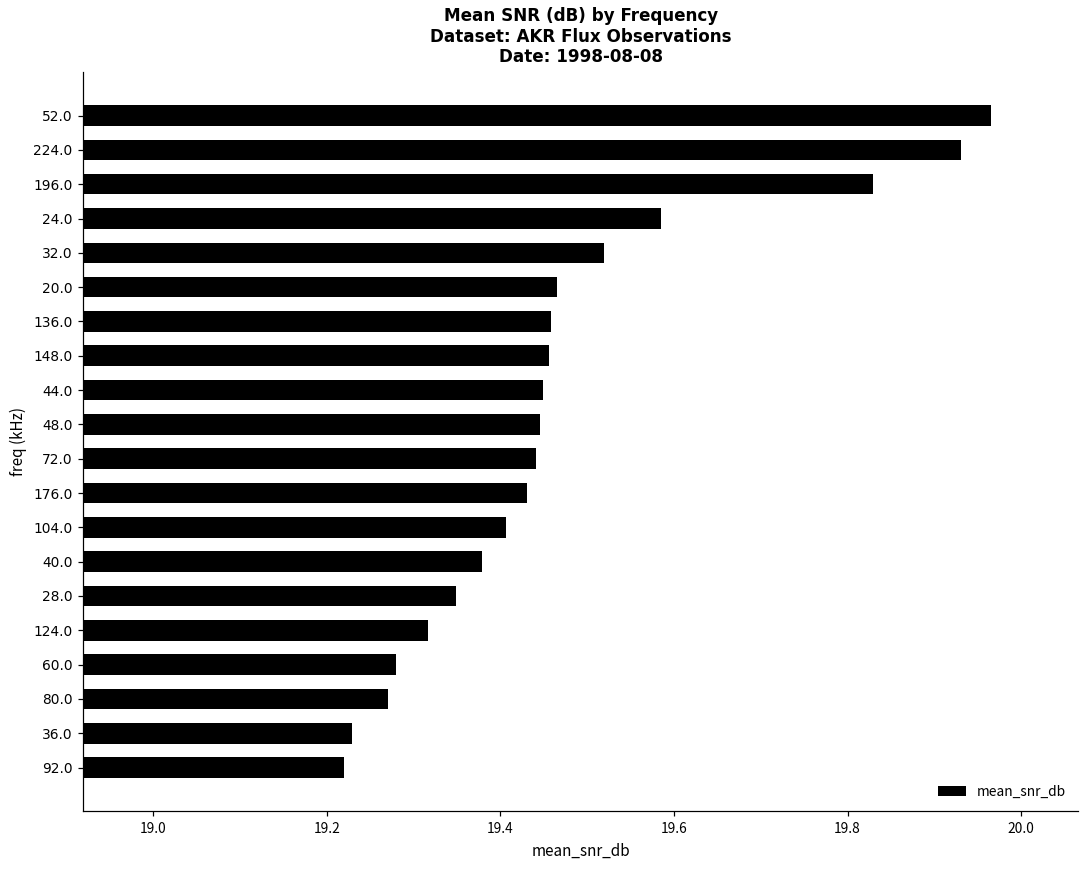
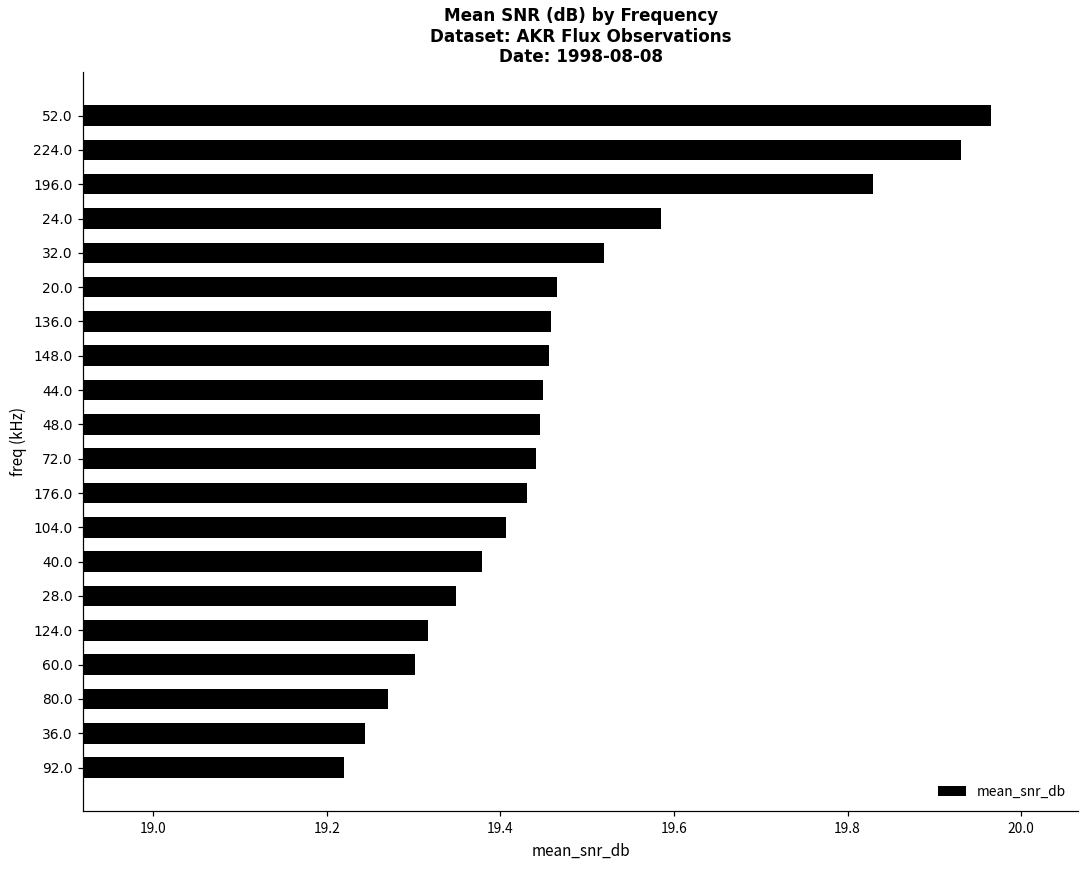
  {
    "52.0": 19.97,
    "224.0": 19.93,
    "196.0": 19.83,
    "24.0": 19.59,
    "32.0": 19.52,
    "20.0": 19.47,
    "136.0": 19.46,
    "148.0": 19.46,
    "44.0": 19.45,
    "48.0": 19.45,
    "72.0": 19.44,
    "176.0": 19.43,
    "104.0": 19.41,
    "40.0": 19.38,
    "28.0": 19.35,
    "124.0": 19.32,
-   "60.0": 19.28,
+   "60.0": 19.30,
    "80.0": 19.27,
-   "36.0": 19.23,
+   "36.0": 19.24,
    "92.0": 19.22
  }
